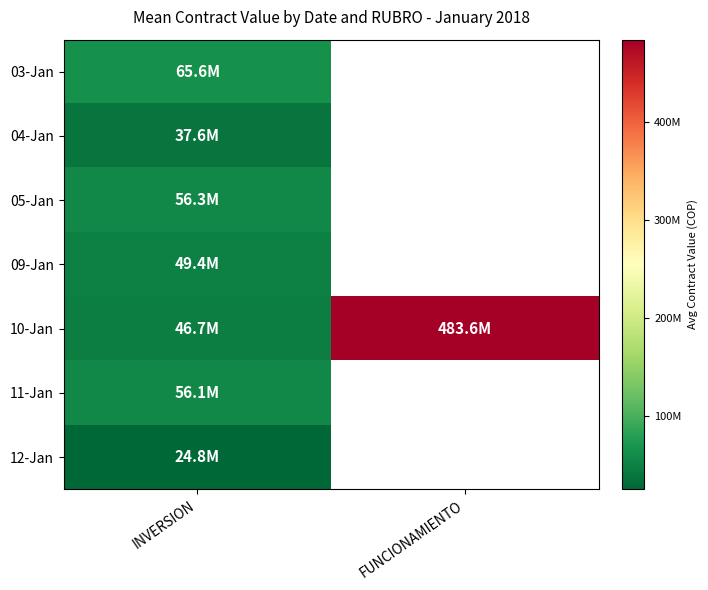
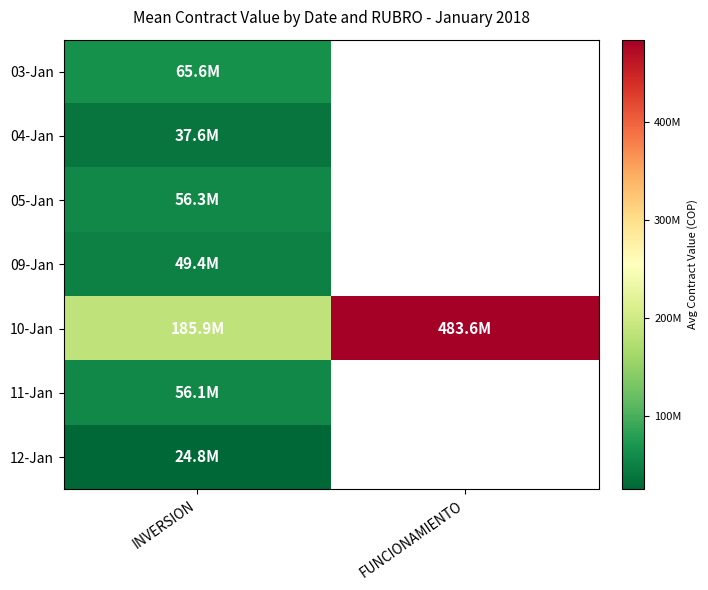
  {
    "03-Jan": {
      "INVERSION": "65.6M"
    },
    "04-Jan": {
      "INVERSION": "37.6M"
    },
    "05-Jan": {
      "INVERSION": "56.3M"
    },
    "09-Jan": {
      "INVERSION": "49.4M"
    },
    "10-Jan": {
-     "INVERSION": "46.7M",
+     "INVERSION": "185.9M",
      "FUNCIONAMIENTO": "483.6M"
    },
    "11-Jan": {
      "INVERSION": "56.1M"
    },
    "12-Jan": {
      "INVERSION": "24.8M"
    }
  }
